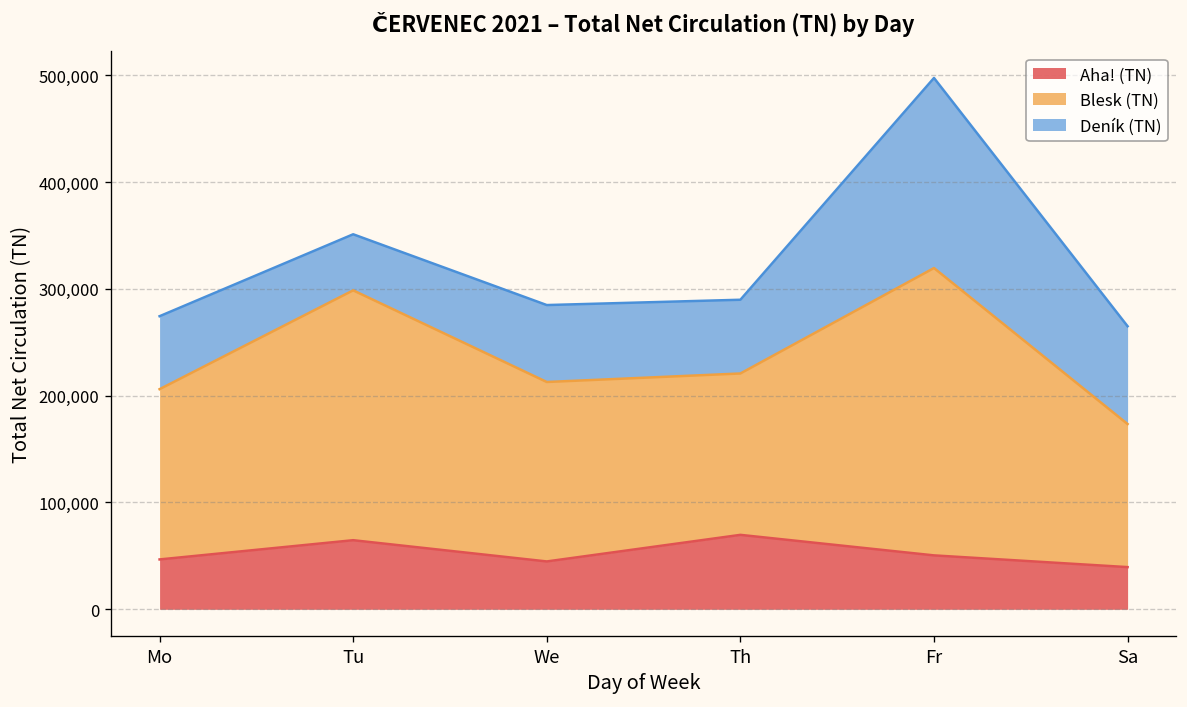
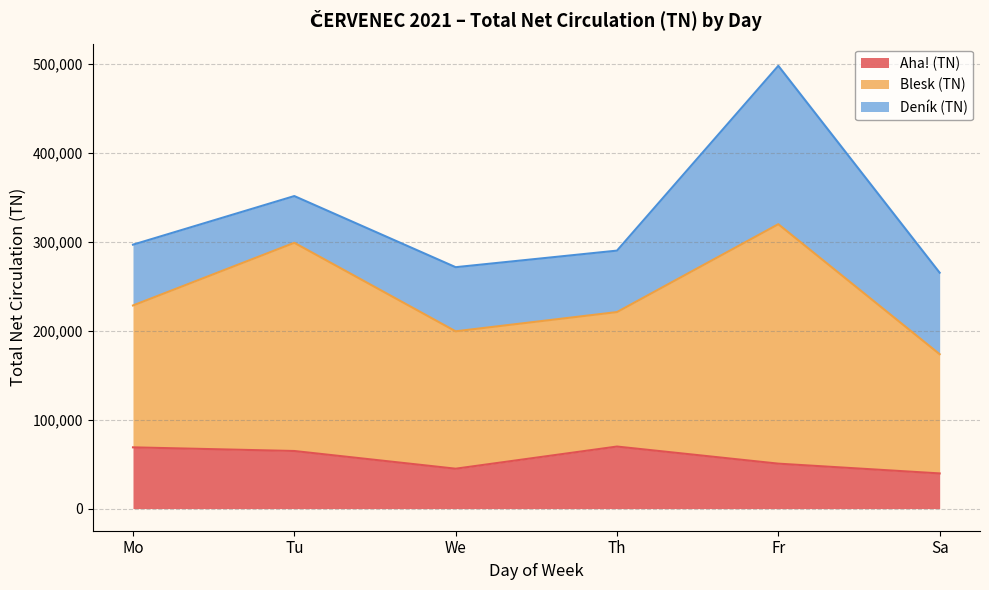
  {
    "Aha! (TN)": {
-     "Mo": "50,000",
+     "Mo": "70,000",
      "Tu": "60,000",
      "We": "40,000",
      "Th": "70,000",
      "Fr": "50,000",
      "Sa": "40,000"
    },
    "Blesk (TN)": {
      "Mo": "160,000",
      "Tu": "230,000",
-     "We": "170,000",
+     "We": "150,000",
      "Th": "150,000",
      "Fr": "270,000",
      "Sa": "130,000"
    },
    "Deník (TN)": {
      "Mo": "70,000",
      "Tu": "50,000",
      "We": "70,000",
      "Th": "70,000",
      "Fr": "180,000",
      "Sa": "90,000"
    }
  }
